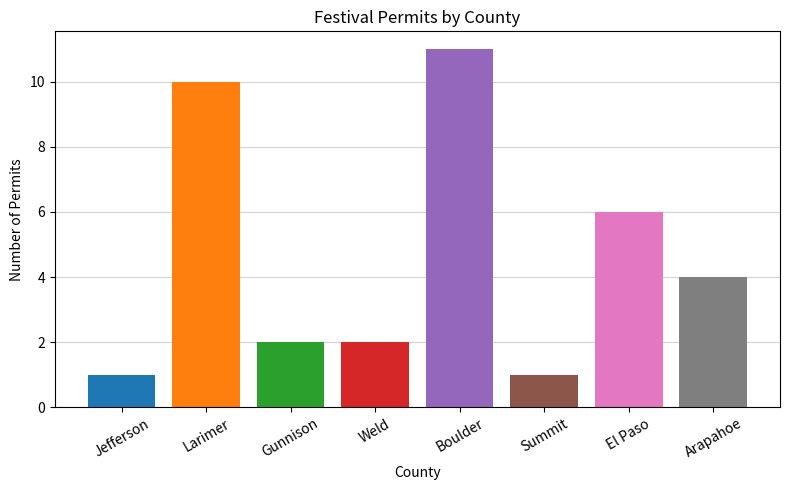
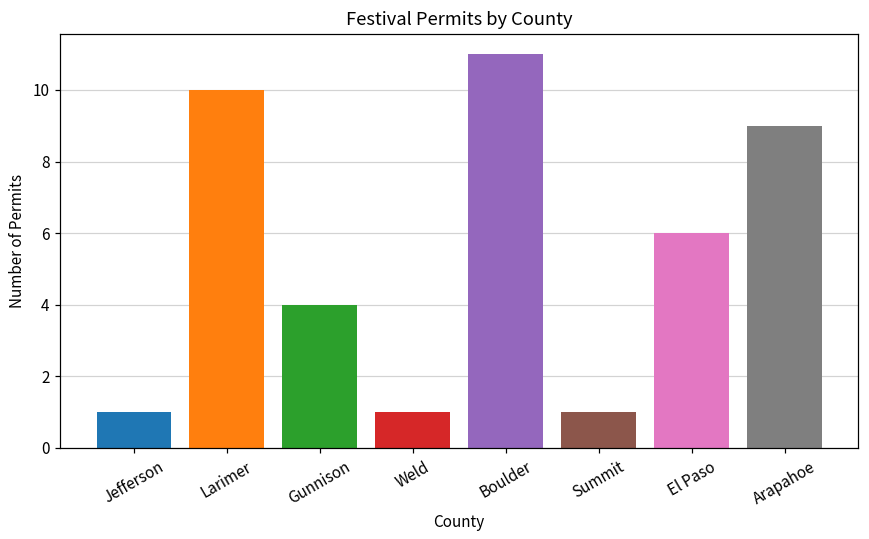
  {
    "Jefferson": 1,
    "Larimer": 10,
-   "Gunnison": 2,
-   "Weld": 2,
+   "Gunnison": 4,
+   "Weld": 1,
    "Boulder": 11,
    "Summit": 1,
    "El Paso": 6,
-   "Arapahoe": 4
+   "Arapahoe": 9
  }
